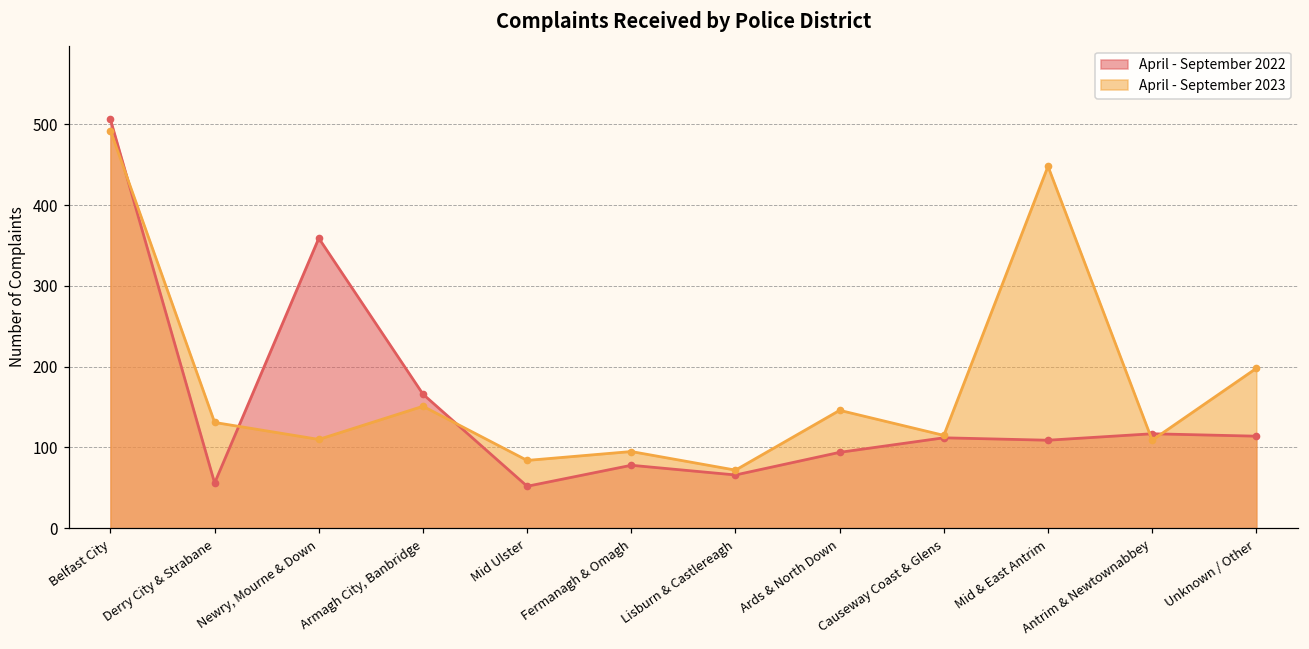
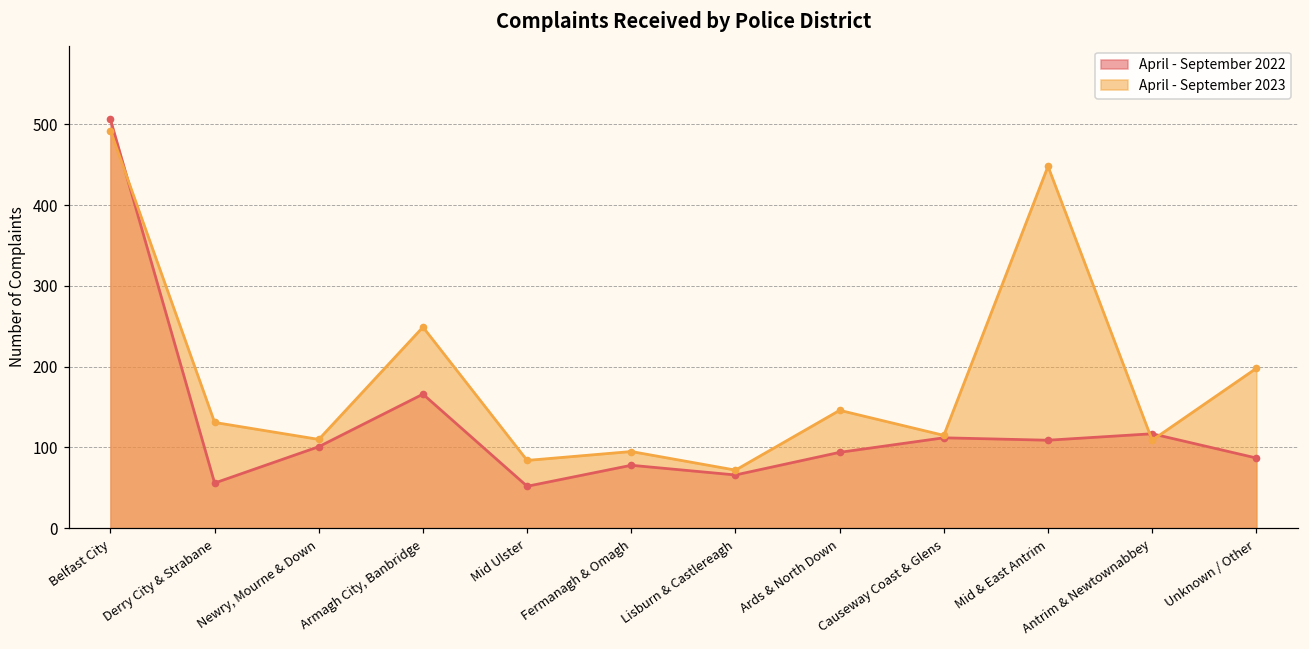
  {
    "April - September 2022": {
      "Belfast City": 510,
      "Derry City & Strabane": 60,
-     "Newry, Mourne & Down": 360,
+     "Newry, Mourne & Down": 100,
      "Armagh City, Banbridge": 170,
      "Mid Ulster": 50,
      "Fermanagh & Omagh": 80,
      "Lisburn & Castlereagh": 70,
      "Ards & North Down": 90,
      "Mid & East Antrim": 110,
      "Antrim & Newtownabbey": 120,
-     "Unknown / Other": 110
+     "Unknown / Other": 90
    },
    "April - September 2023": {
      "Belfast City": 490,
      "Derry City & Strabane": 130,
      "Newry, Mourne & Down": 110,
-     "Armagh City, Banbridge": 150,
+     "Armagh City, Banbridge": 250,
      "Mid Ulster": 80,
      "Fermanagh & Omagh": 100,
      "Lisburn & Castlereagh": 70,
      "Ards & North Down": 150,
      "Mid & East Antrim": 450,
      "Antrim & Newtownabbey": 110,
      "Unknown / Other": 200
    }
  }
